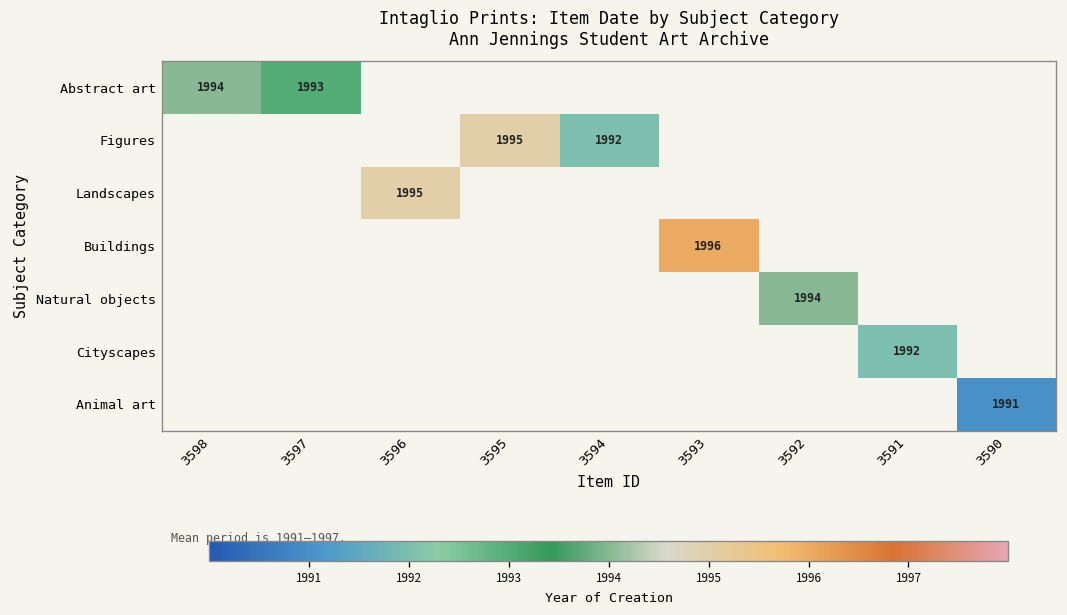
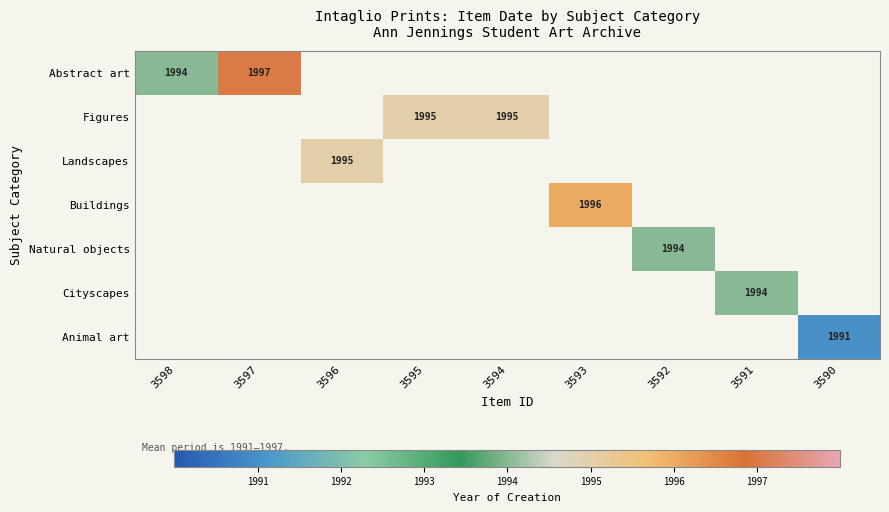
  {
    "Abstract art": {
      "3598": 1994,
-     "3597": 1993
+     "3597": 1997
    },
    "Figures": {
      "3595": 1995,
-     "3594": 1992
+     "3594": 1995
    },
    "Landscapes": {
      "3596": 1995
    },
    "Buildings": {
      "3593": 1996
    },
    "Natural objects": {
      "3592": 1994
    },
    "Cityscapes": {
-     "3591": 1992
+     "3591": 1994
    },
    "Animal art": {
      "3590": 1991
    }
  }
